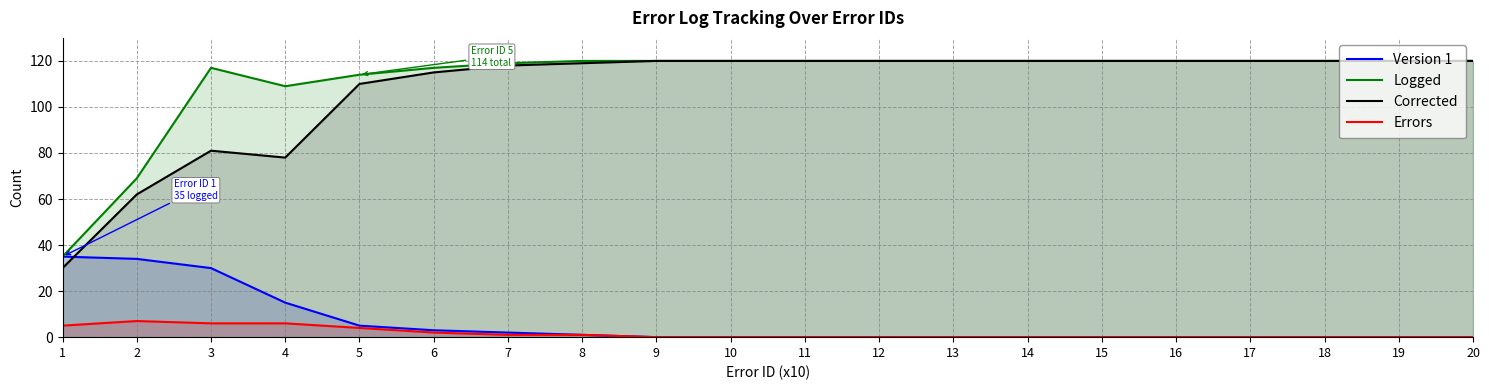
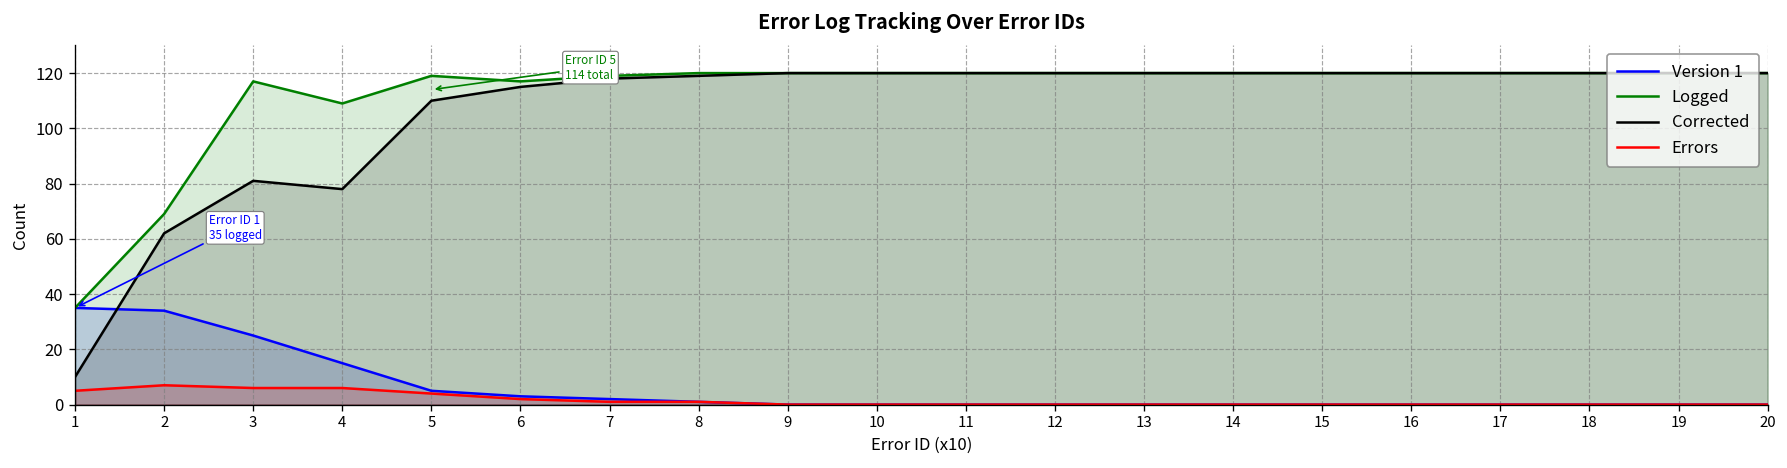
  {
    "Version 1": {
      "2": 34,
-     "3": 30,
+     "3": 25,
      "4": 15
    },
    "Logged": {
      "2": 69,
      "3": 117,
      "4": 109,
-     "5": 114
+     "5": 119
    },
    "Corrected": {
-     "1": 30,
+     "1": 10,
      "3": 81,
      "4": 78,
      "5": 110
    },
    "Errors": {
      "1": 5,
      "2": 7,
      "3": 6,
      "4": 6
    }
  }
